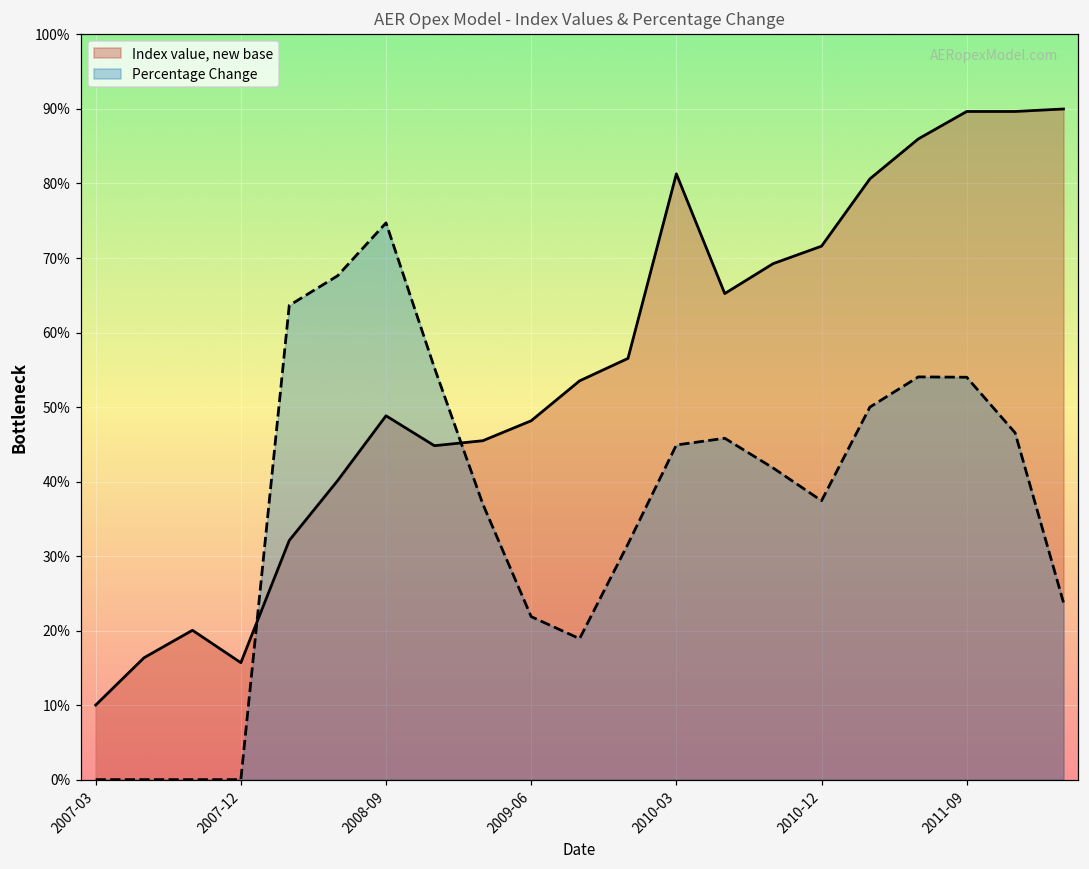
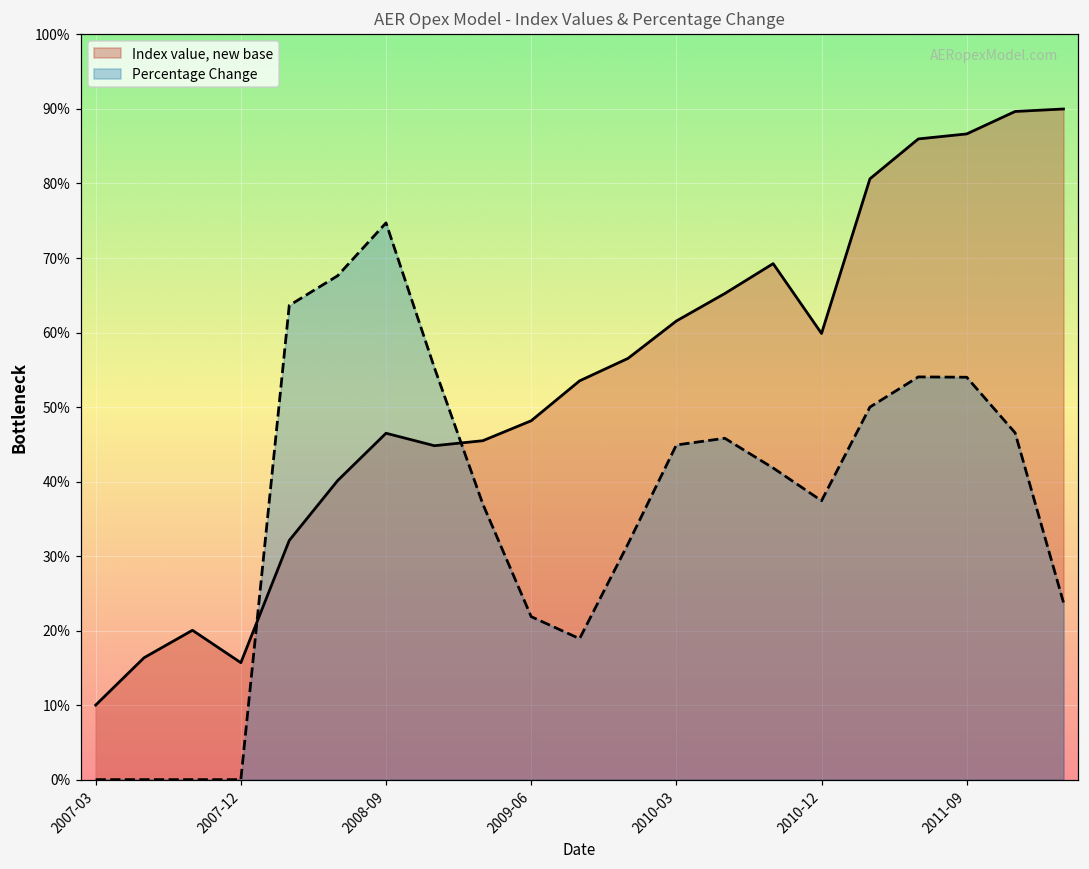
  {
    "Index value, new base": {
      "2007-03": "10%",
      "2007-12": "16%",
-     "2008-09": "49%",
+     "2008-09": "46%",
      "2009-06": "48%",
-     "2010-03": "81%",
-     "2010-12": "72%",
-     "2011-09": "90%"
+     "2010-03": "62%",
+     "2010-12": "60%",
+     "2011-09": "87%"
    },
    "Percentage Change": {
      "2007-03": "0%",
      "2007-12": "0%",
      "2008-09": "75%",
      "2009-06": "22%",
      "2010-03": "45%",
      "2010-12": "37%",
      "2011-09": "54%"
    }
  }
